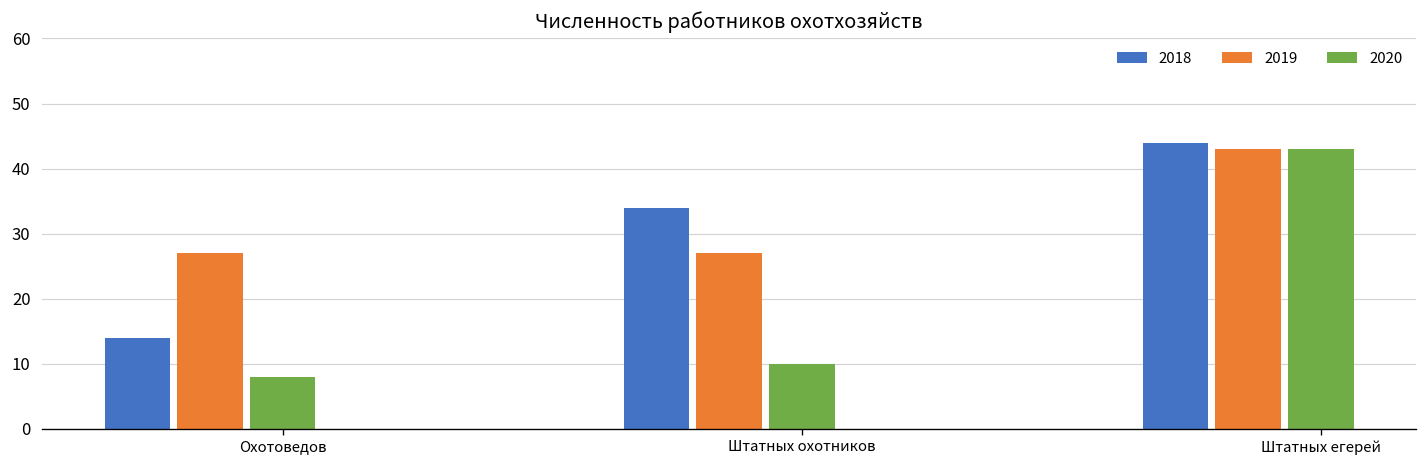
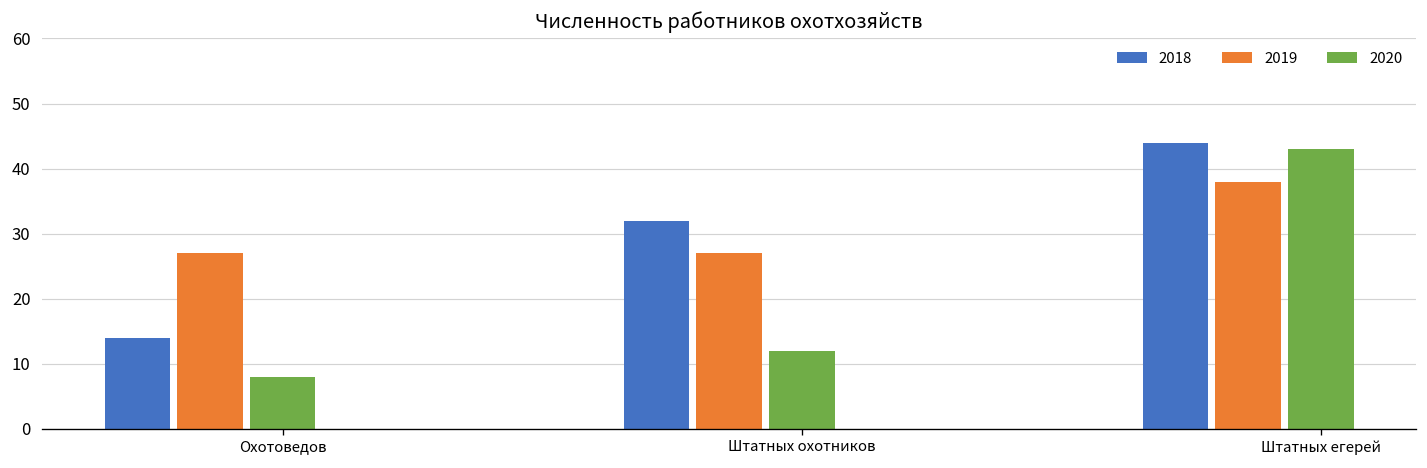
  {
    "2018": {
      "Охотоведов": 14,
-     "Штатных охотников": 34,
+     "Штатных охотников": 32,
      "Штатных егерей": 44
    },
    "2019": {
      "Охотоведов": 27,
      "Штатных охотников": 27,
-     "Штатных егерей": 43
+     "Штатных егерей": 38
    },
    "2020": {
      "Охотоведов": 8,
-     "Штатных охотников": 10,
+     "Штатных охотников": 12,
      "Штатных егерей": 43
    }
  }
